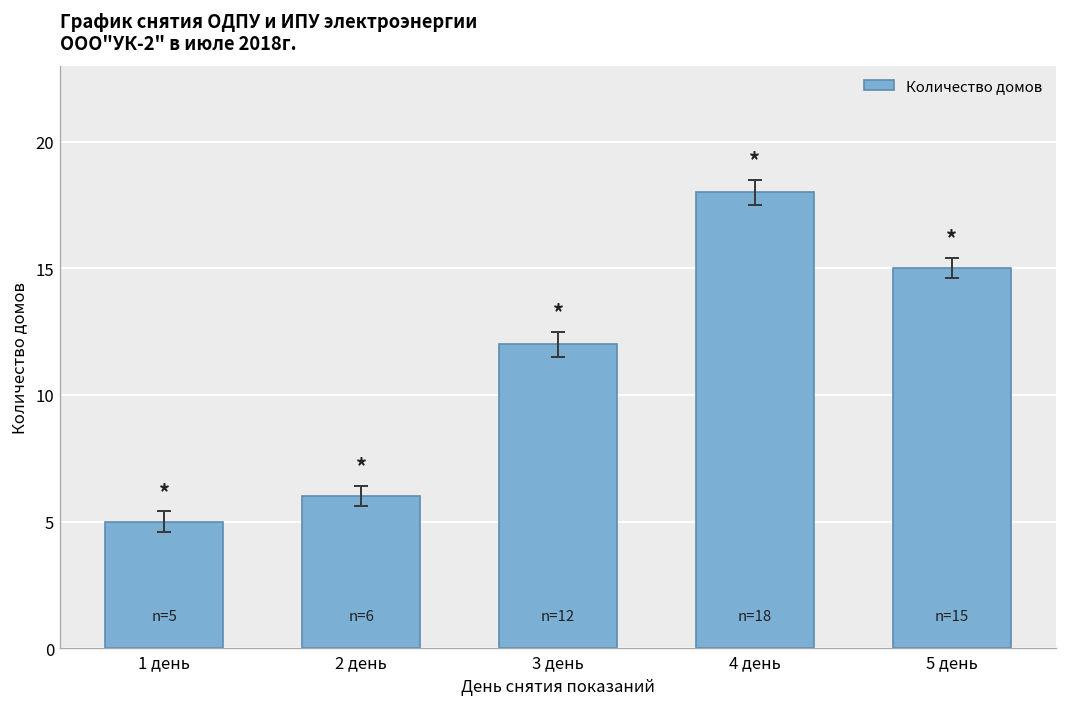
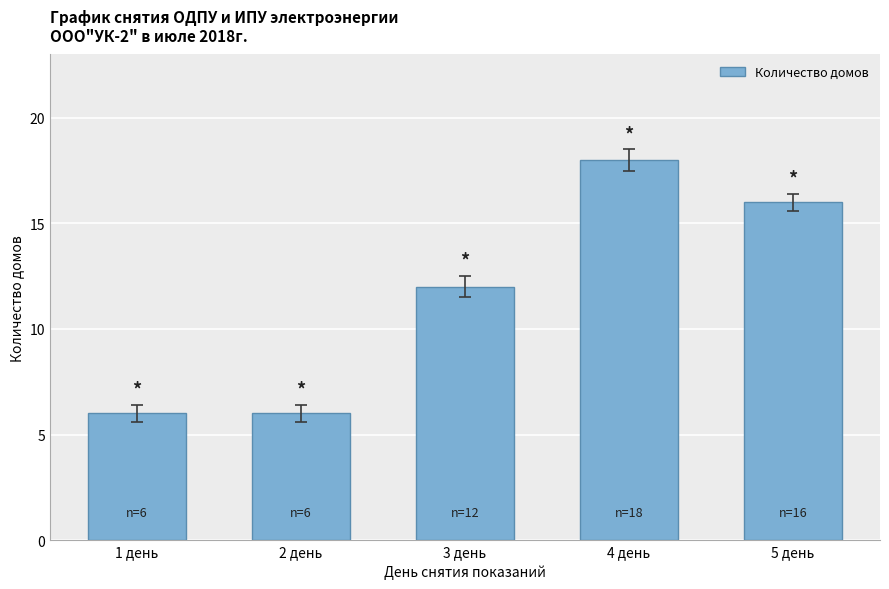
  {
    "Количество домов": {
-     "1 день": 5,
+     "1 день": 6,
      "2 день": 6,
      "3 день": 12,
      "4 день": 18,
-     "5 день": 15
+     "5 день": 16
    }
  }
